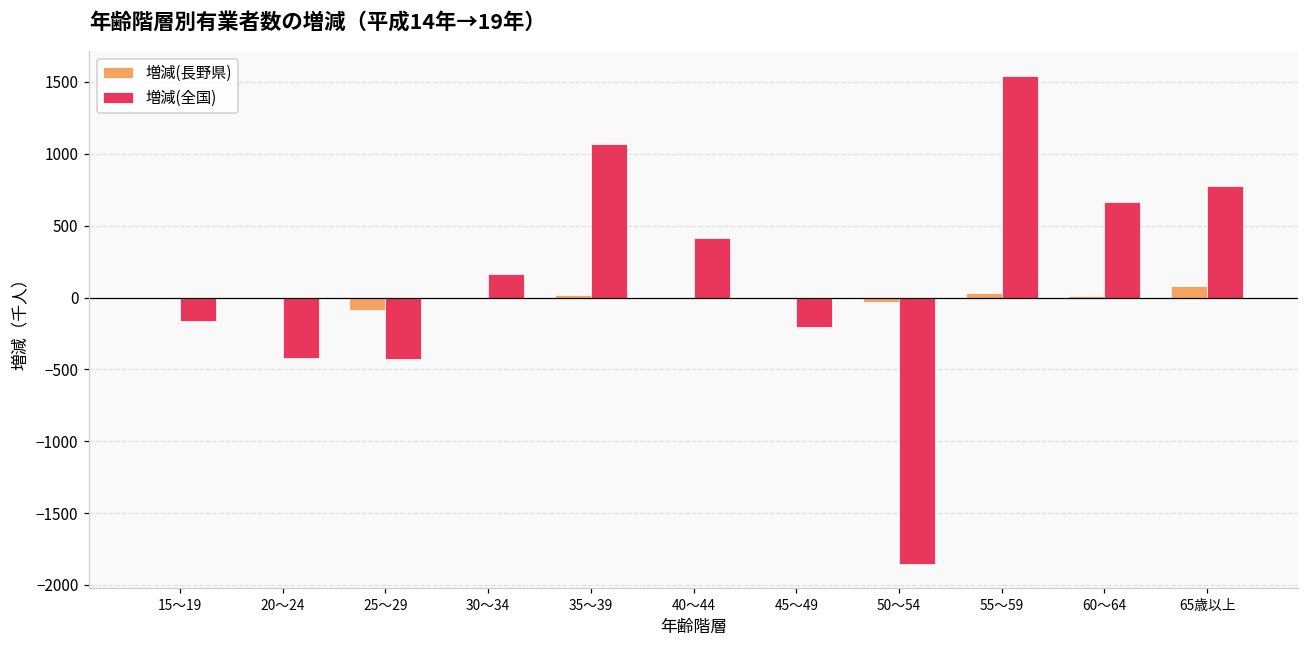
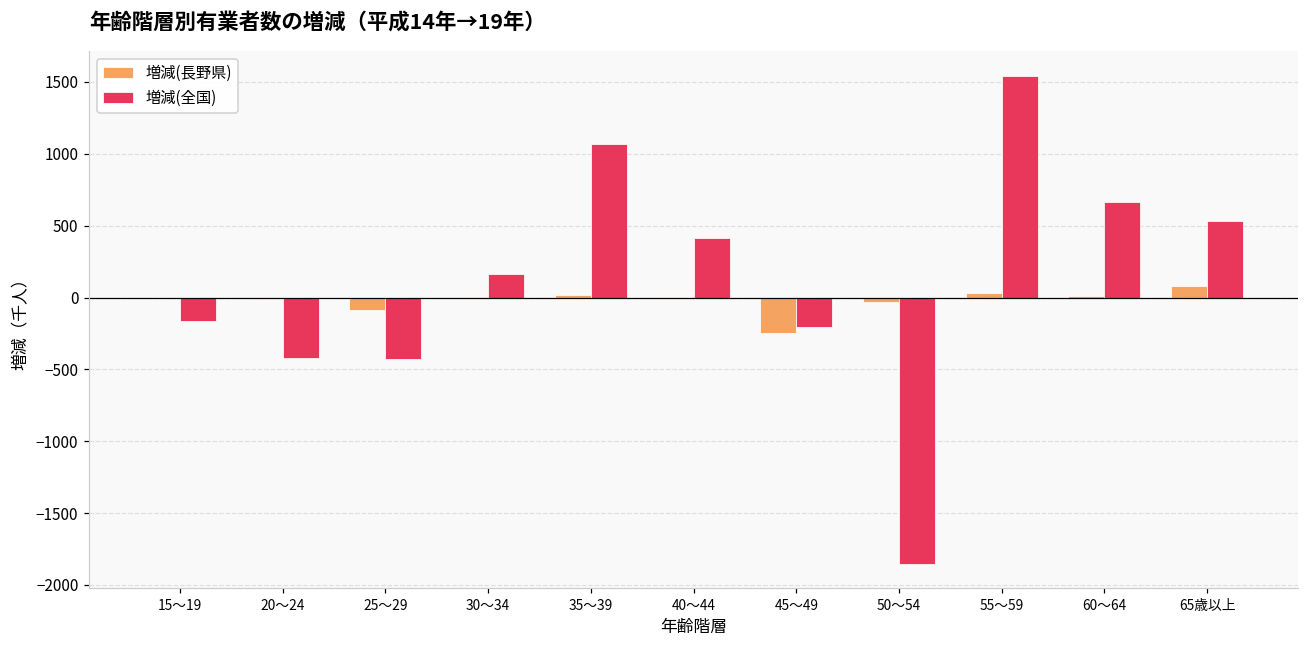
  {
    "増減(長野県)": {
      "25～29": -90,
-     "45～49": -10,
+     "45～49": -250,
      "50～54": -30,
      "55～59": 30,
      "65歳以上": 80
    },
    "増減(全国)": {
      "15～19": -160,
      "20～24": -420,
      "25～29": -430,
      "30～34": 160,
      "35～39": 1070,
      "40～44": 410,
      "45～49": -200,
      "50～54": -1850,
      "55～59": 1540,
      "60～64": 670,
-     "65歳以上": 780
+     "65歳以上": 530
    }
  }
